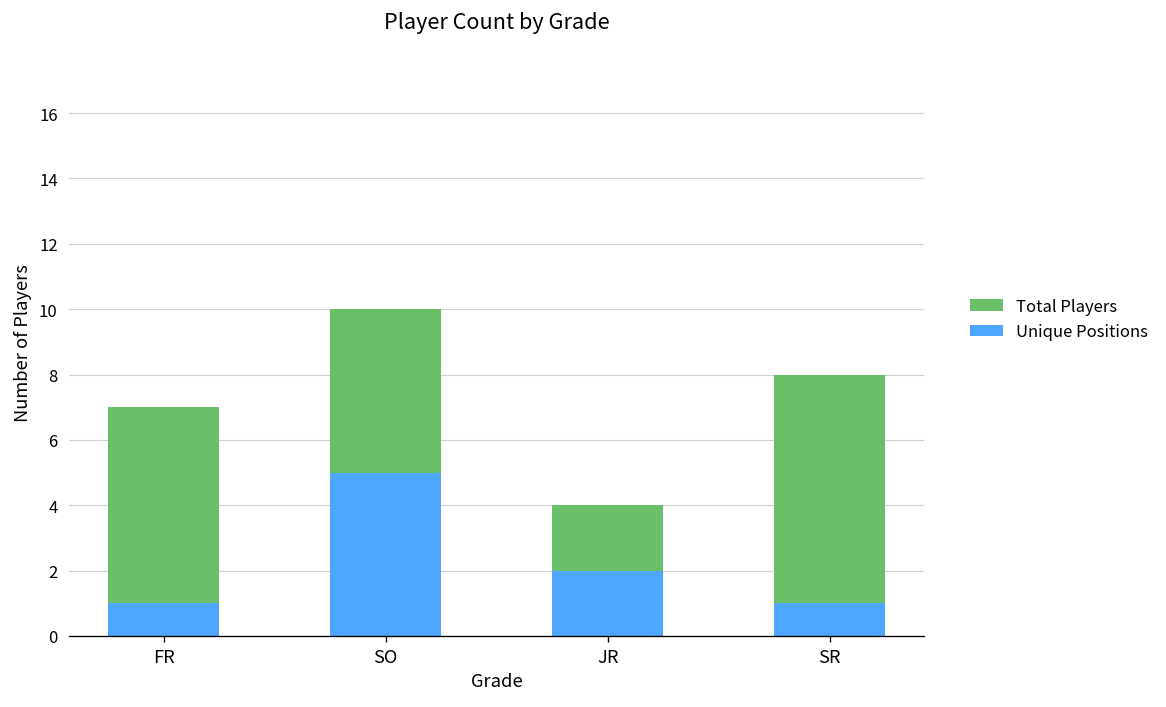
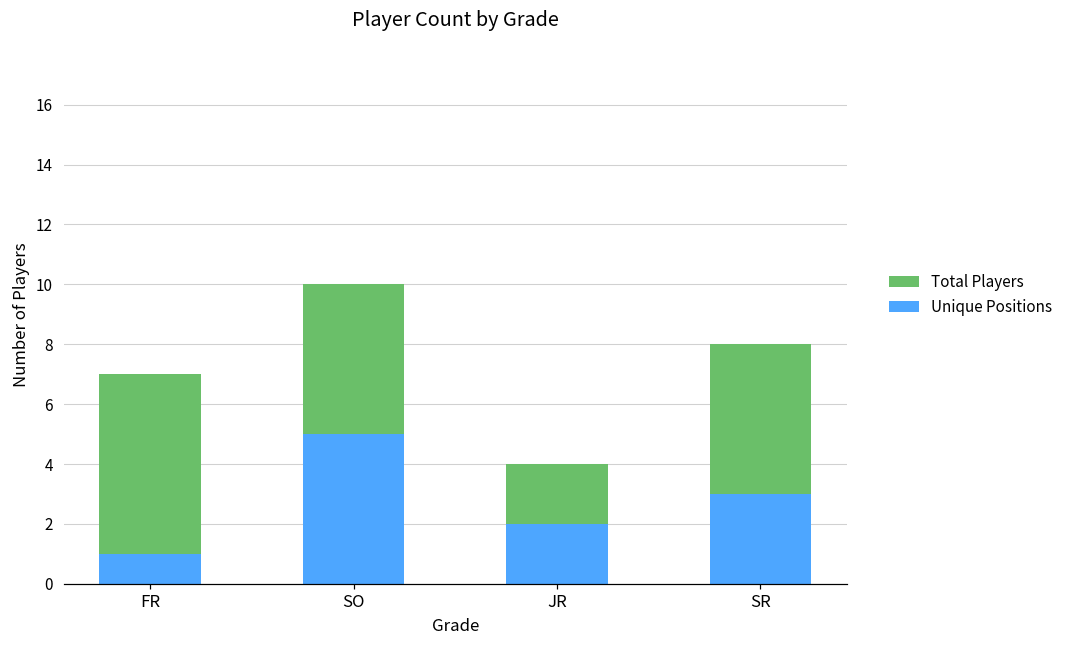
  {
    "Total Players": {
      "FR": 7,
      "SO": 10,
      "JR": 4,
      "SR": 8
    },
    "Unique Positions": {
-     "SR": 1
+     "SR": 3
    }
  }
